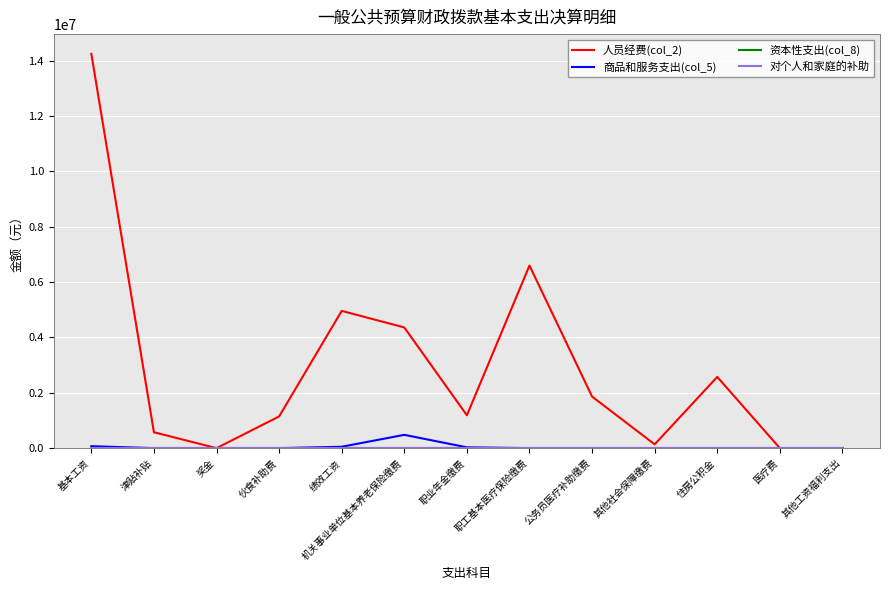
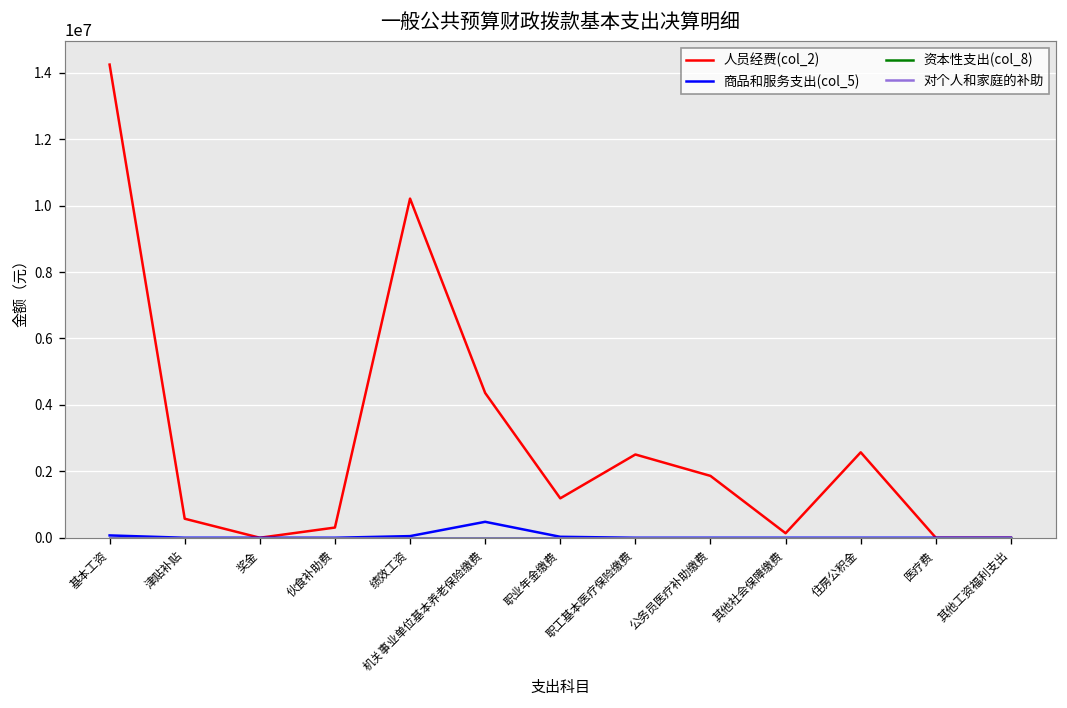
  {
    "人员经费(col_2)": {
      "基本工资": 14200000,
      "津贴补贴": 600000,
-     "伙食补助费": 1100000,
-     "绩效工资": 5000000,
+     "伙食补助费": 300000,
+     "绩效工资": 10200000,
      "机关事业单位基本养老保险缴费": 4400000,
      "职业年金缴费": 1200000,
-     "职工基本医疗保险缴费": 6600000,
+     "职工基本医疗保险缴费": 2500000,
      "公务员医疗补助缴费": 1900000,
      "其他社会保障缴费": 100000,
      "住房公积金": 2600000
    },
    "商品和服务支出(col_5)": {
      "机关事业单位基本养老保险缴费": 500000
    },
    "对个人和家庭的补助": {
      "机关事业单位基本养老保险缴费": 0
    }
  }
